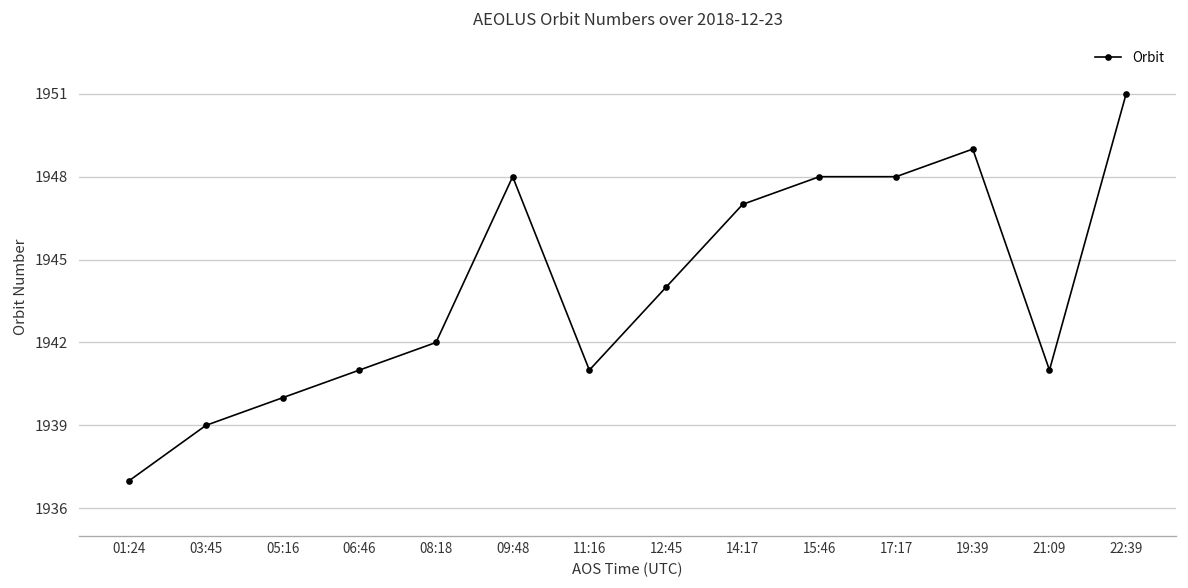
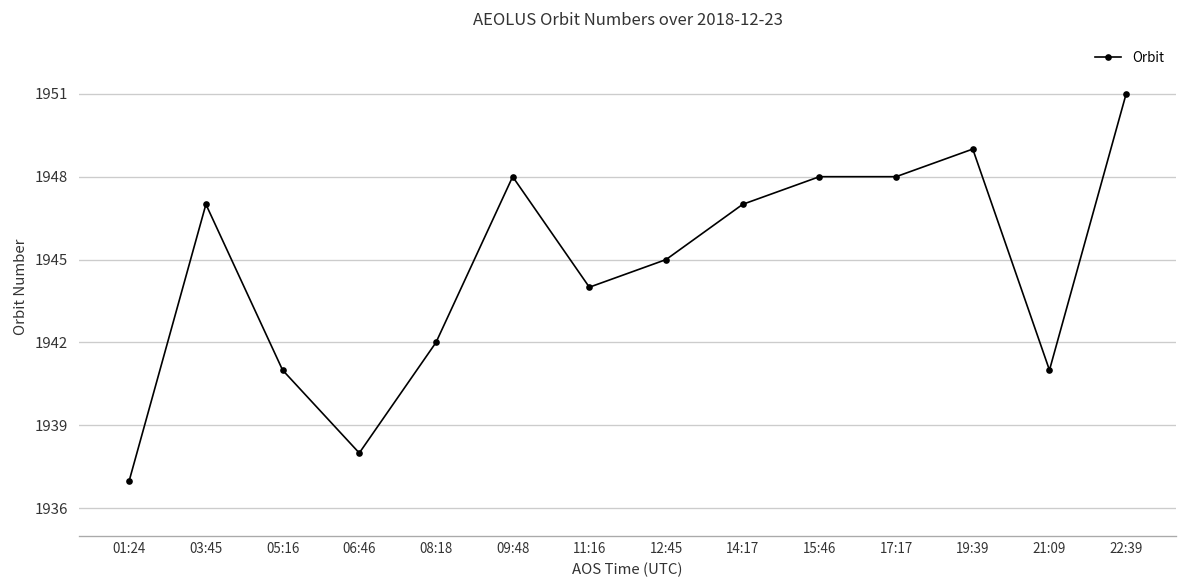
  {
    "01:24": 1937,
-   "03:45": 1939,
-   "05:16": 1940,
-   "06:46": 1941,
+   "03:45": 1947,
+   "05:16": 1941,
+   "06:46": 1938,
    "08:18": 1942,
    "09:48": 1948,
-   "11:16": 1941,
-   "12:45": 1944,
+   "11:16": 1944,
+   "12:45": 1945,
    "14:17": 1947,
    "15:46": 1948,
    "17:17": 1948,
    "19:39": 1949,
    "21:09": 1941,
    "22:39": 1951
  }
